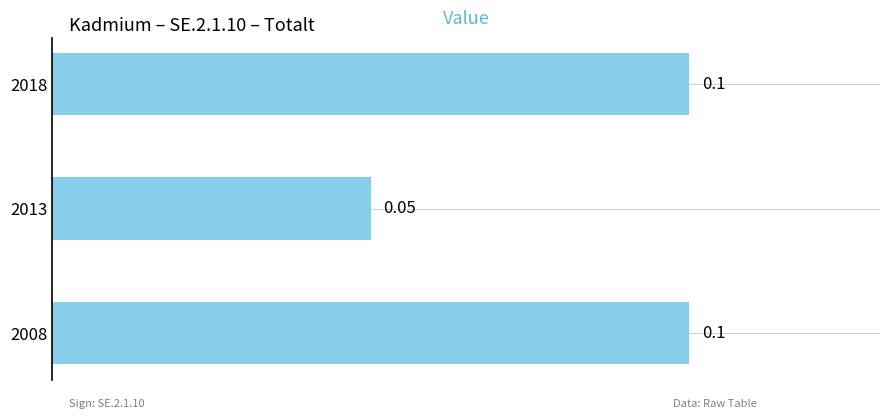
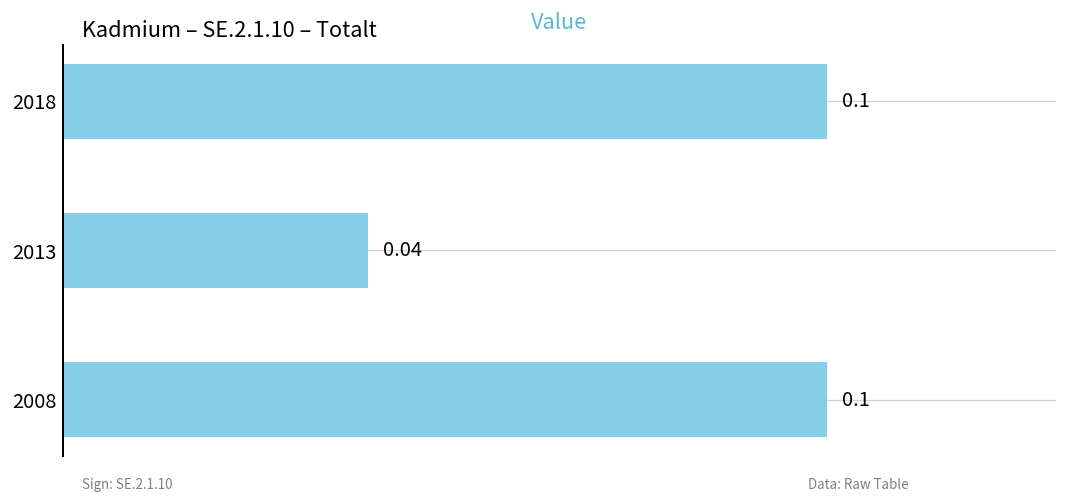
  {
    "2018": 0.1,
-   "2013": 0.05,
+   "2013": 0.04,
    "2008": 0.1
  }
